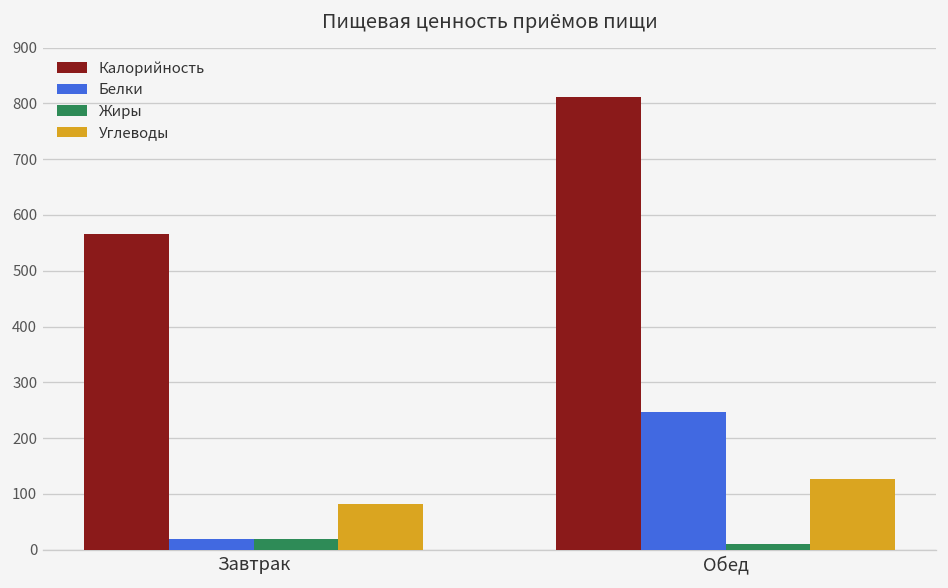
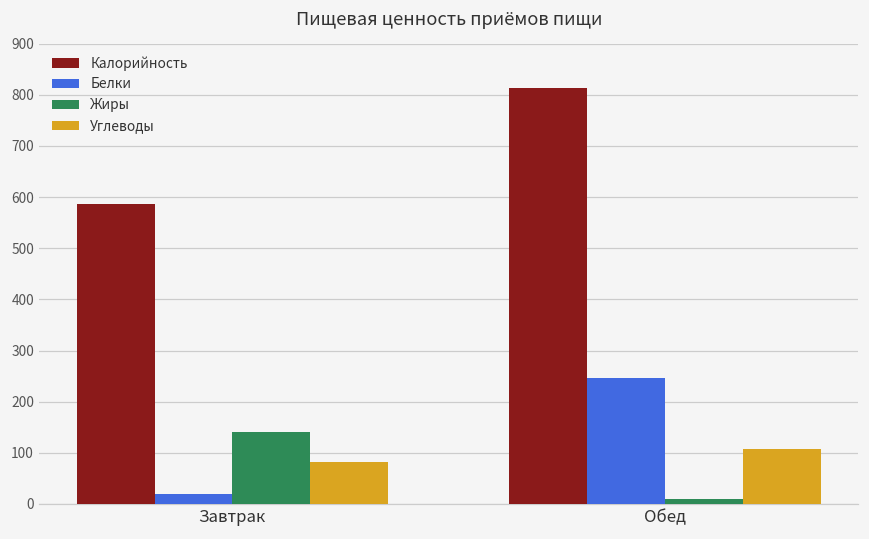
  {
    "Калорийность": {
-     "Завтрак": 570,
+     "Завтрак": 590,
      "Обед": 810
    },
    "Белки": {
      "Завтрак": 20,
      "Обед": 250
    },
    "Жиры": {
-     "Завтрак": 20,
+     "Завтрак": 140,
      "Обед": 10
    },
    "Углеводы": {
      "Завтрак": 80,
-     "Обед": 130
+     "Обед": 110
    }
  }
